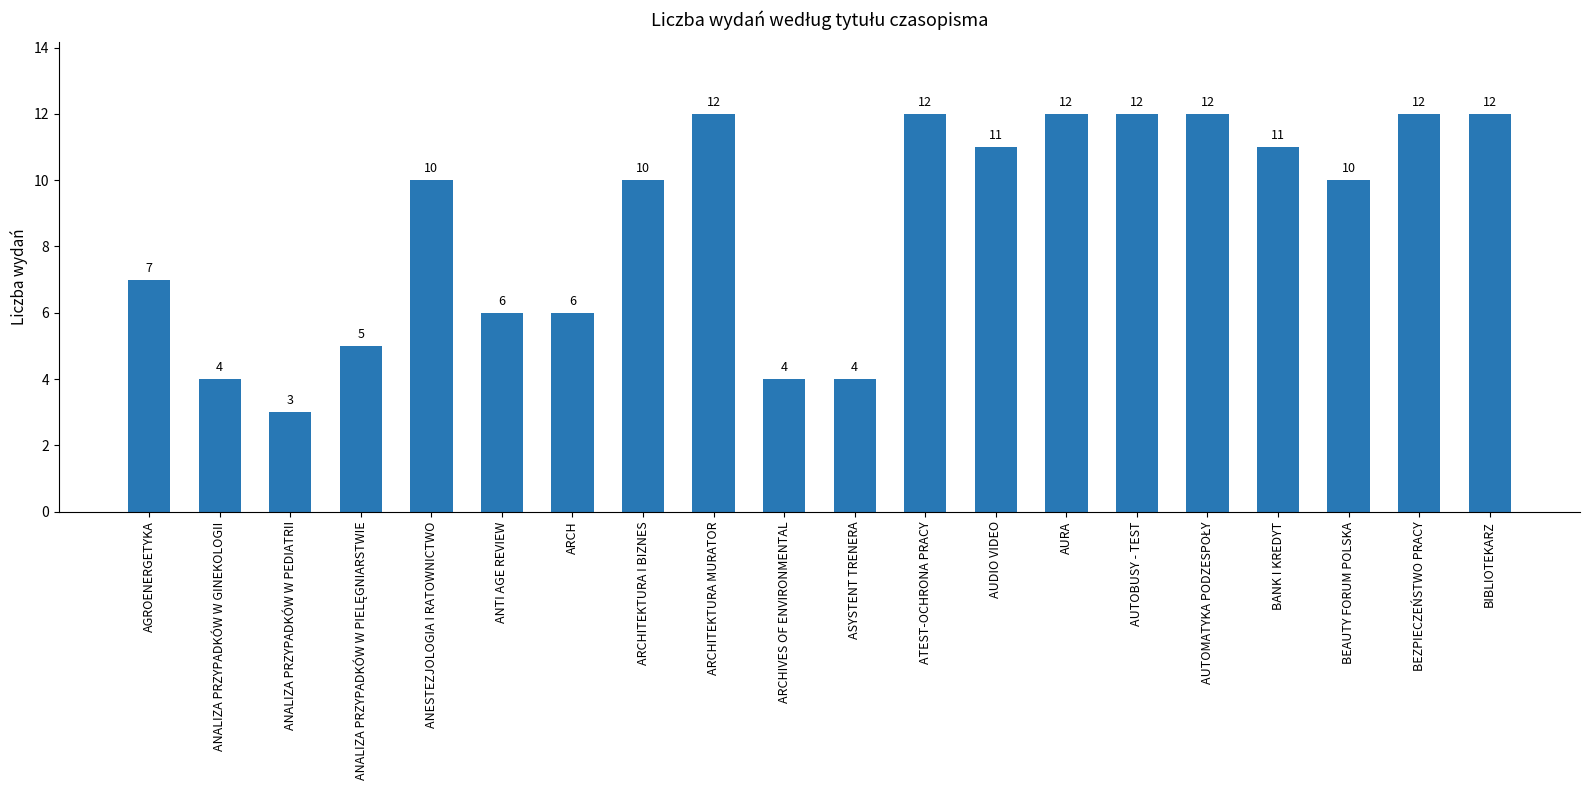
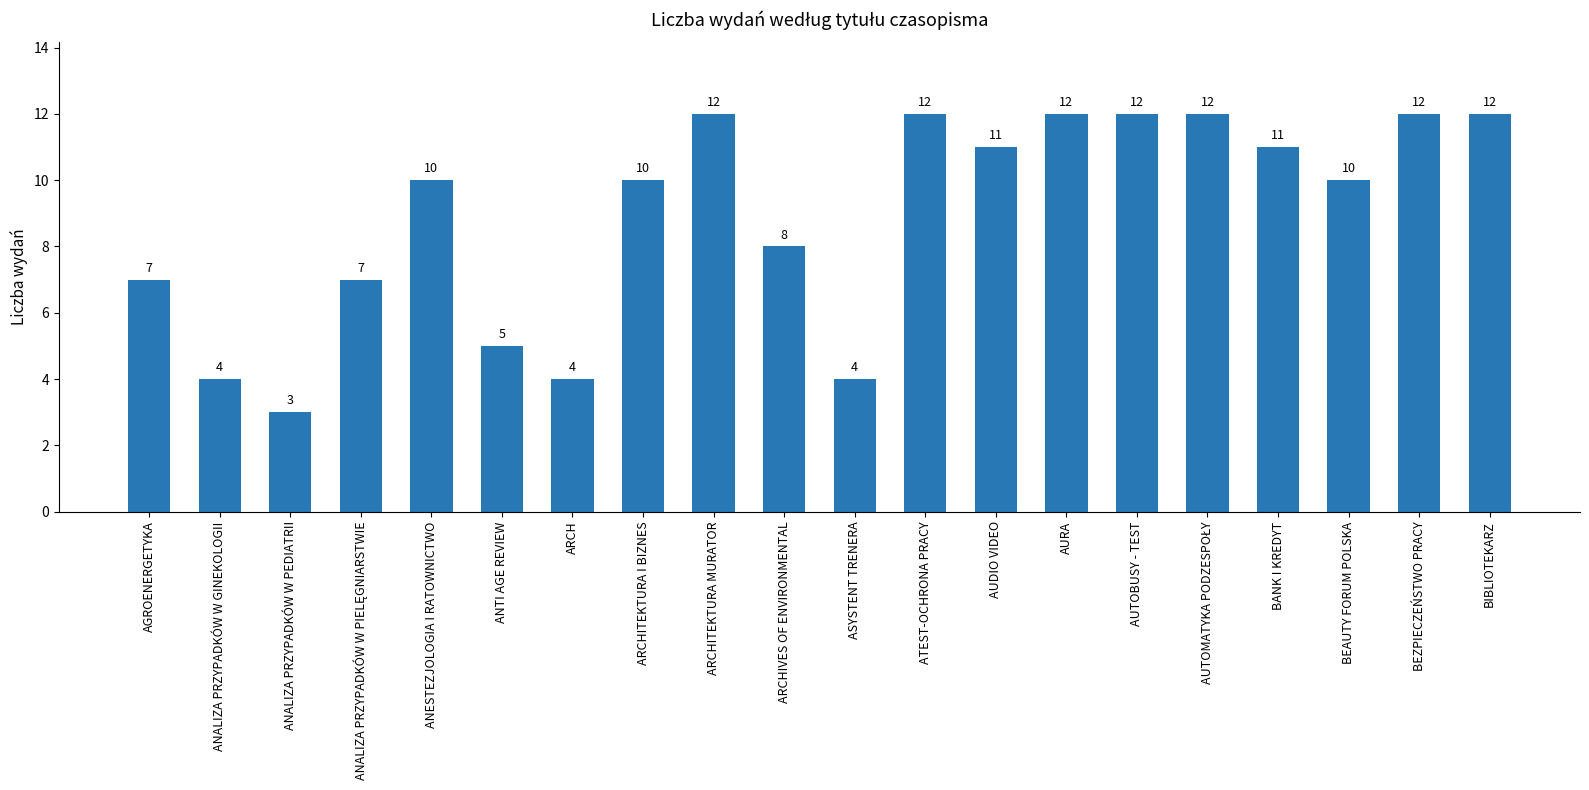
  {
    "AGROENERGETYKA": 7,
    "ANALIZA PRZYPADKÓW W GINEKOLOGII": 4,
    "ANALIZA PRZYPADKÓW W PEDIATRII": 3,
-   "ANALIZA PRZYPADKÓW W PIELĘGNIARSTWIE": 5,
+   "ANALIZA PRZYPADKÓW W PIELĘGNIARSTWIE": 7,
    "ANESTEZJOLOGIA I RATOWNICTWO": 10,
-   "ANTI AGE REVIEW": 6,
-   "ARCH": 6,
+   "ANTI AGE REVIEW": 5,
+   "ARCH": 4,
    "ARCHITEKTURA I BIZNES": 10,
    "ARCHITEKTURA MURATOR": 12,
-   "ARCHIVES OF ENVIRONMENTAL": 4,
+   "ARCHIVES OF ENVIRONMENTAL": 8,
    "ASYSTENT TRENERA": 4,
    "ATEST-OCHRONA PRACY": 12,
    "AUDIO VIDEO": 11,
    "AURA": 12,
    "AUTOBUSY - TEST": 12,
    "AUTOMATYKA PODZESPOŁY": 12,
    "BANK I KREDYT": 11,
    "BEAUTY FORUM POLSKA": 10,
    "BEZPIECZEŃSTWO PRACY": 12,
    "BIBLIOTEKARZ": 12
  }
